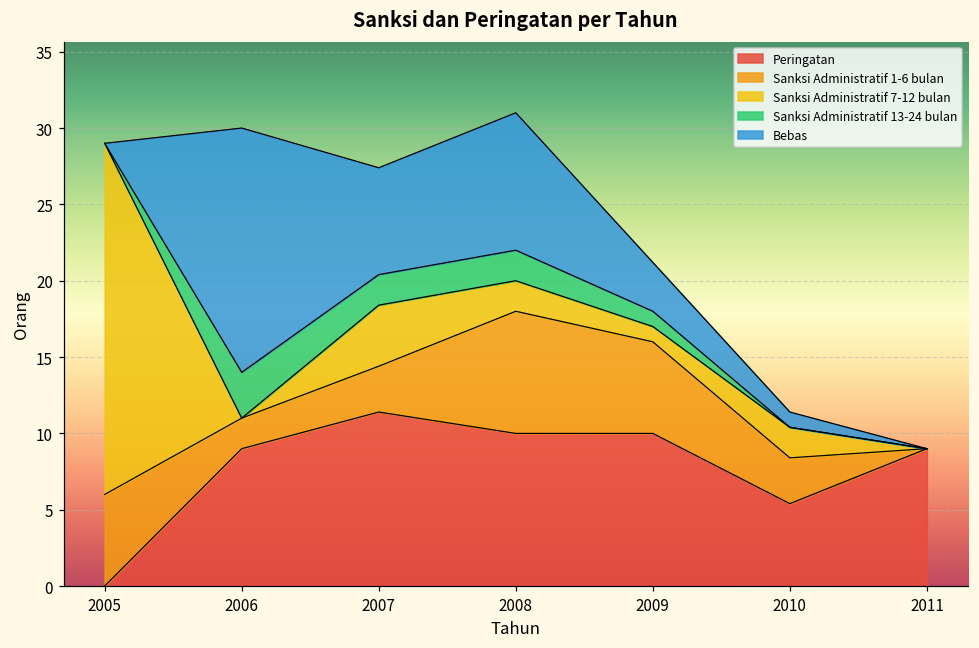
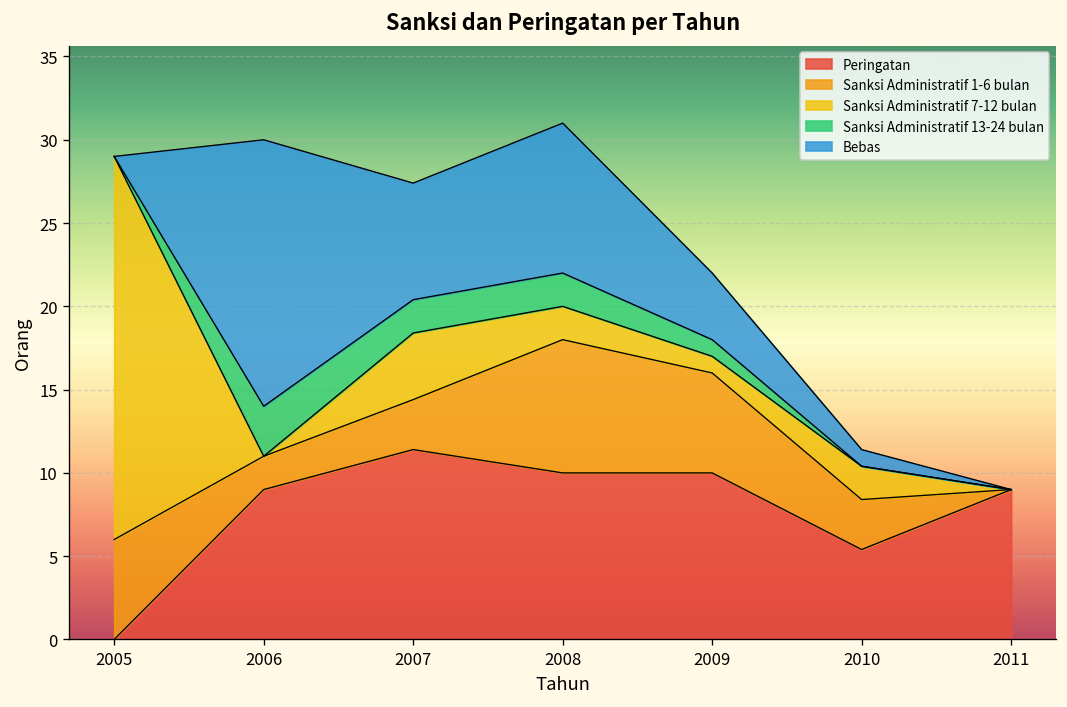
  {
    "Peringatan": {
      "2005": 0.0,
      "2006": 9.0,
      "2007": 11.4,
      "2008": 10.0,
      "2009": 10.0,
      "2010": 5.4
    },
    "Sanksi Administratif 13-24 bulan": {
      "2006": 3.0,
      "2007": 2.0,
      "2008": 2.0,
      "2009": 1.0
    },
    "Bebas": {
      "2006": 16.0,
      "2007": 7.0,
      "2008": 9.0,
-     "2009": 3.2,
+     "2009": 4.0,
      "2010": 1.0
    }
  }
